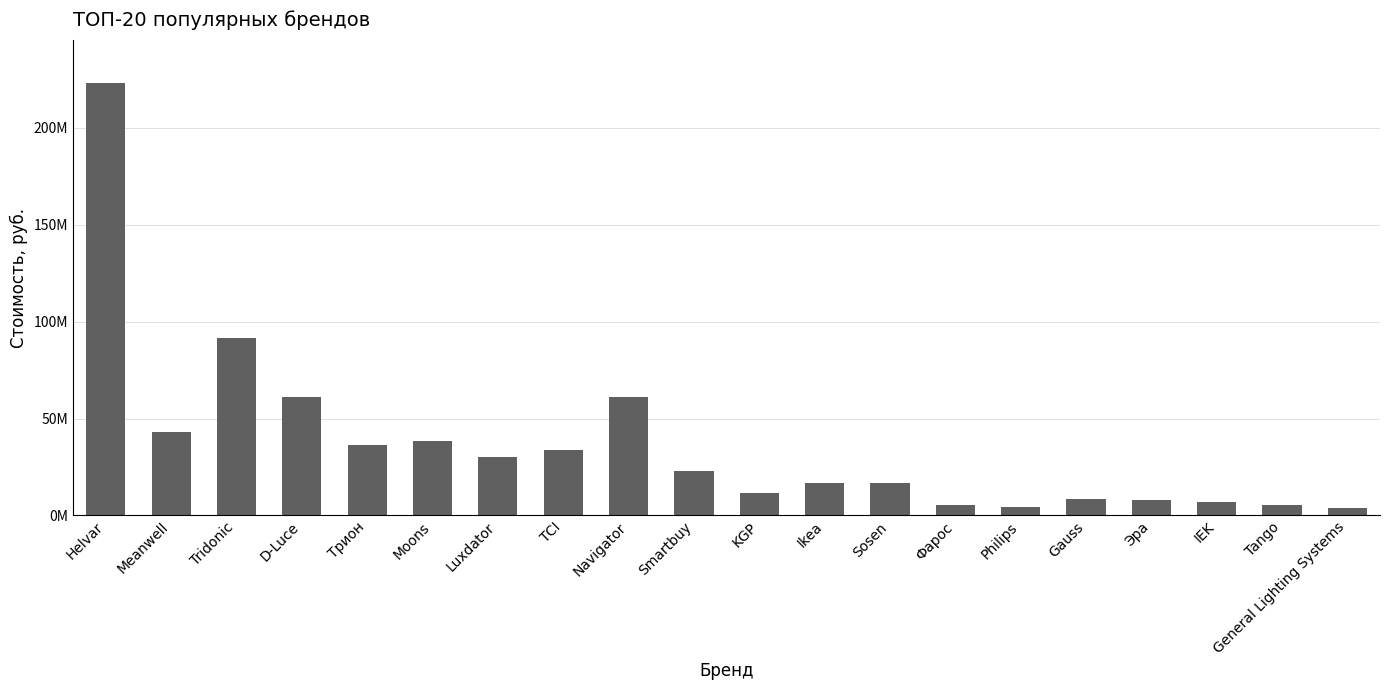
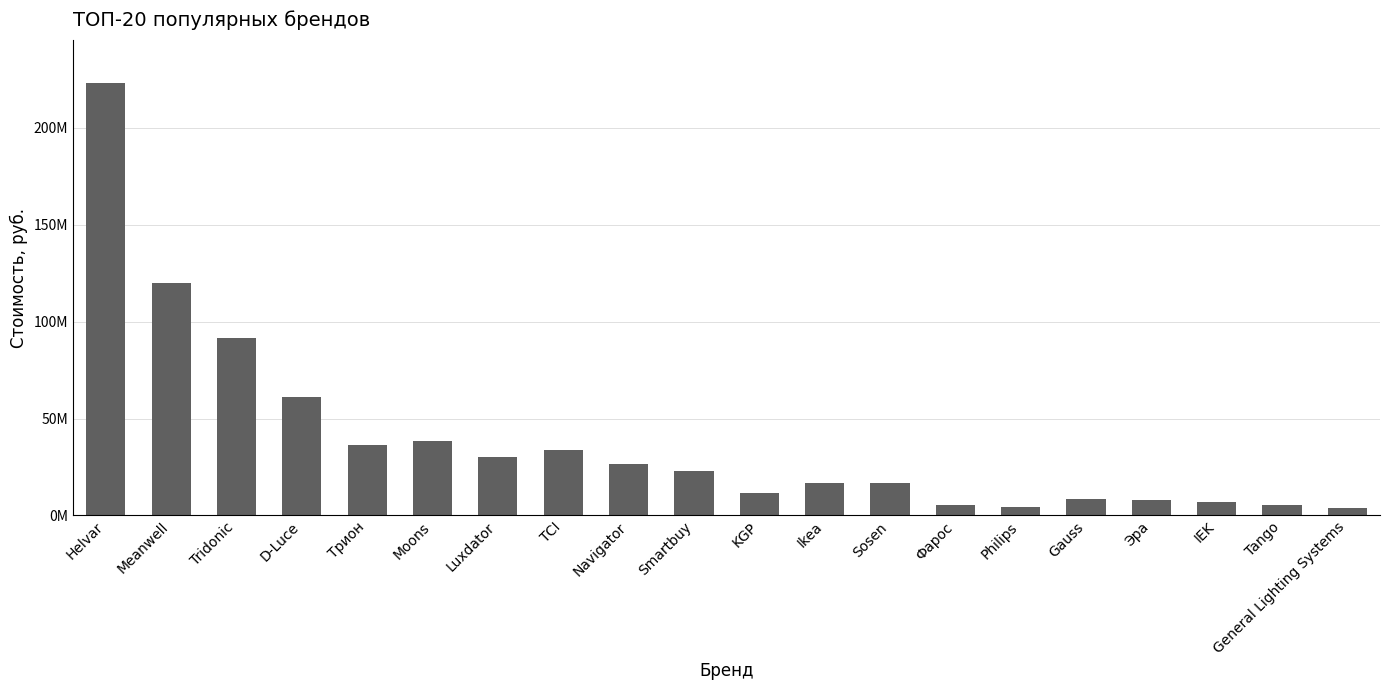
  {
    "Helvar": "223М",
-   "Meanwell": "43М",
+   "Meanwell": "120М",
    "Tridonic": "92М",
    "D-Luce": "61М",
    "Трион": "36М",
    "Moons": "38М",
    "Luxdator": "30М",
    "TCI": "34М",
-   "Navigator": "61М",
+   "Navigator": "27М",
    "Smartbuy": "23М",
    "KGP": "12М",
    "Ikea": "17М",
    "Sosen": "17М",
    "Фарос": "5М",
    "Philips": "4М",
    "Gauss": "8М",
    "Эра": "8М",
    "IEK": "7М",
    "Tango": "5М",
    "General Lighting Systems": "4М"
  }
